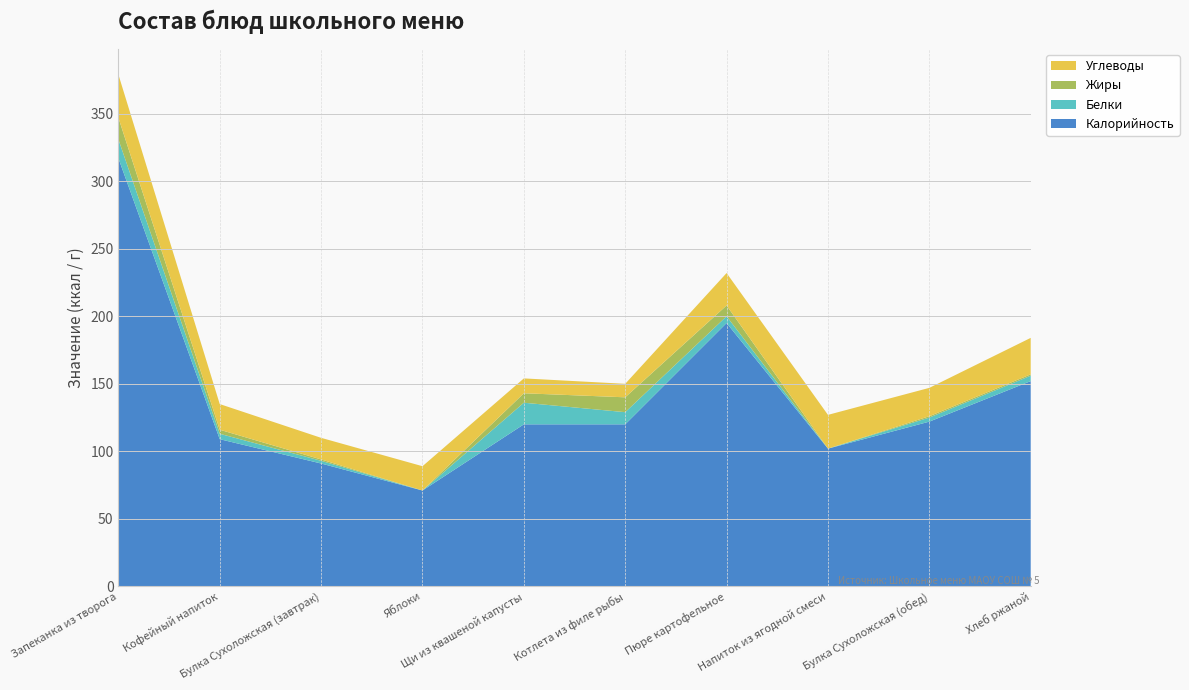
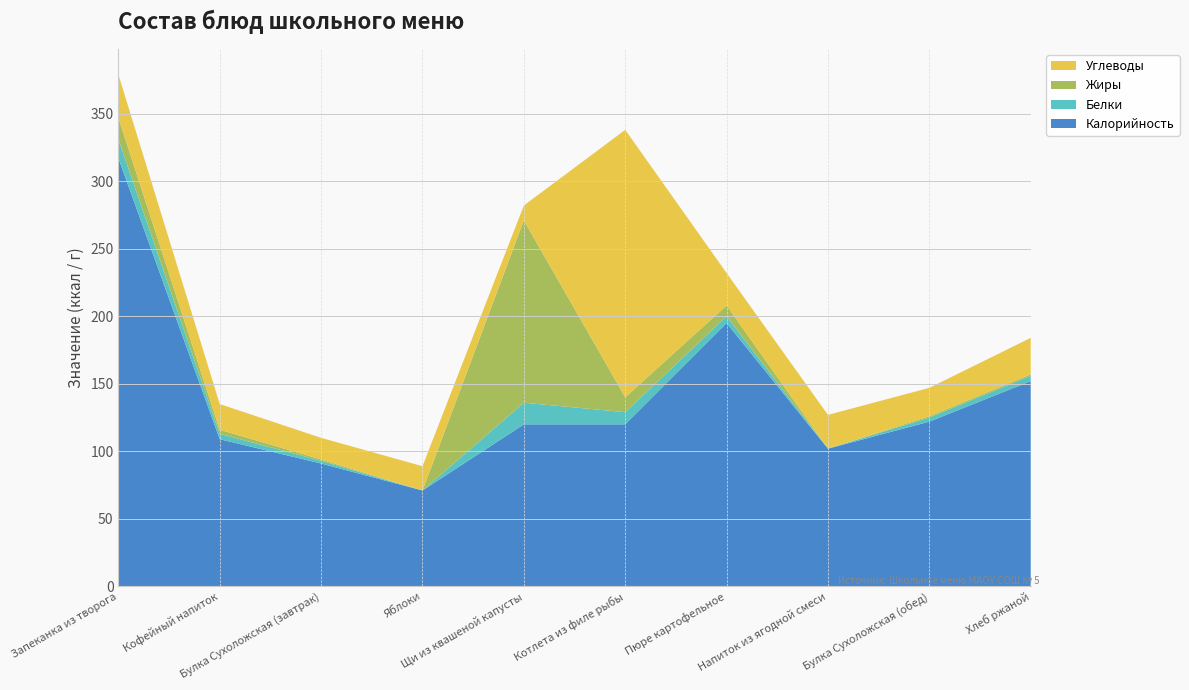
  {
    "Калорийность": {
      "Запеканка из творога": 317,
      "Кофейный напиток": 109,
      "Булка Сухоложская (завтрак)": 91,
      "Щи из квашеной капусты": 120,
      "Котлета из филе рыбы": 120,
      "Пюре картофельное": 195,
      "Булка Сухоложская (обед)": 122,
      "Хлеб ржаной": 152
    },
    "Белки": {
      "Запеканка из творога": 14,
      "Кофейный напиток": 4,
      "Щи из квашеной капусты": 16,
      "Котлета из филе рыбы": 9,
      "Пюре картофельное": 5
    },
    "Жиры": {
      "Запеканка из творога": 16,
      "Кофейный напиток": 3,
-     "Щи из квашеной капусты": 7,
+     "Щи из квашеной капусты": 135,
      "Котлета из филе рыбы": 11,
      "Пюре картофельное": 8
    },
    "Углеводы": {
      "Запеканка из творога": 32,
      "Кофейный напиток": 19,
      "Булка Сухоложская (завтрак)": 16,
      "Яблоки": 18,
      "Щи из квашеной капусты": 11,
-     "Котлета из филе рыбы": 10,
+     "Котлета из филе рыбы": 198,
      "Пюре картофельное": 24,
      "Напиток из ягодной смеси": 25,
      "Булка Сухоложская (обед)": 21,
      "Хлеб ржаной": 27
    }
  }
